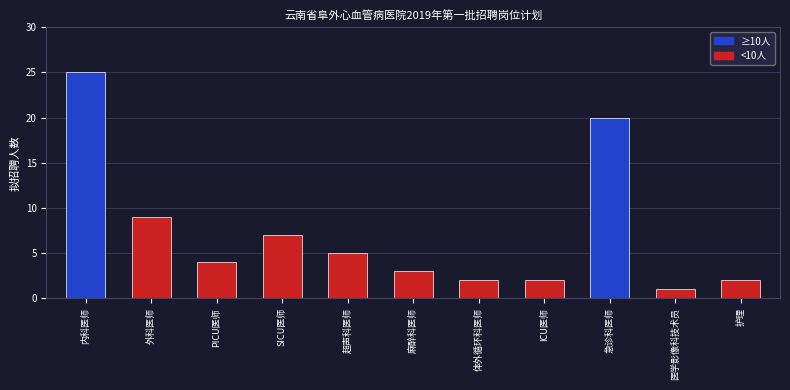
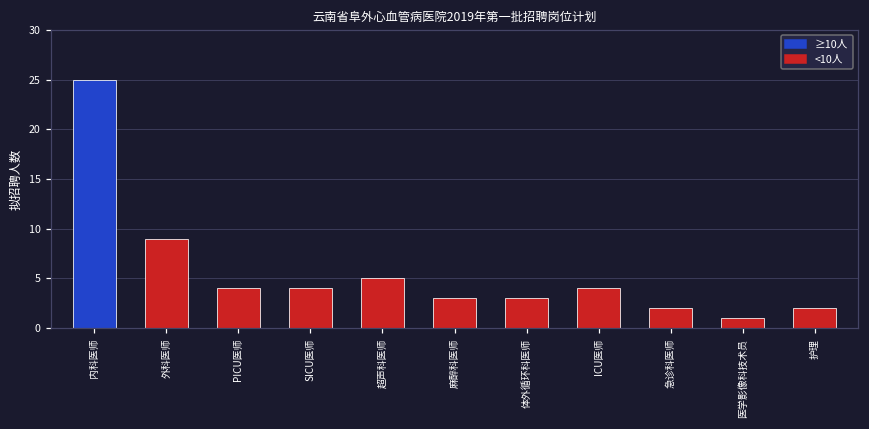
  {
    "内科医师": 25,
    "外科医师": 9,
    "PICU医师": 4,
-   "SICU医师": 7,
+   "SICU医师": 4,
    "超声科医师": 5,
    "麻醉科医师": 3,
-   "体外循环科医师": 2,
-   "ICU医师": 2,
-   "急诊科医师": 20,
+   "体外循环科医师": 3,
+   "ICU医师": 4,
+   "急诊科医师": 2,
    "医学影像科技术员": 1,
    "护理": 2
  }
